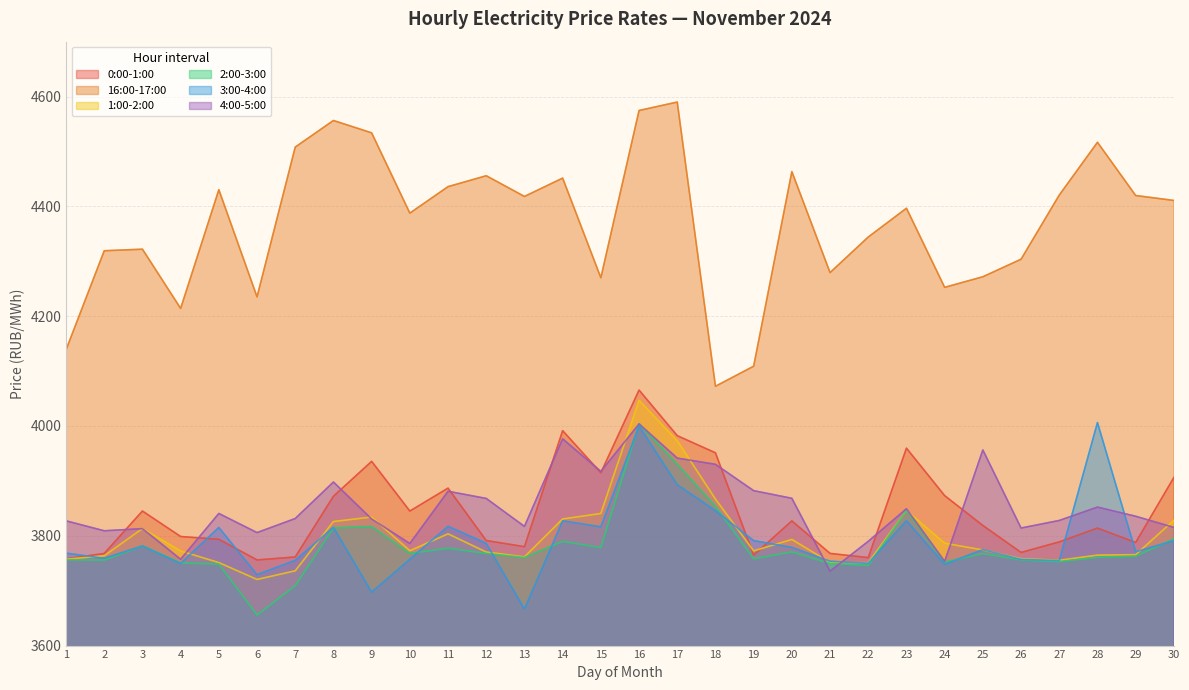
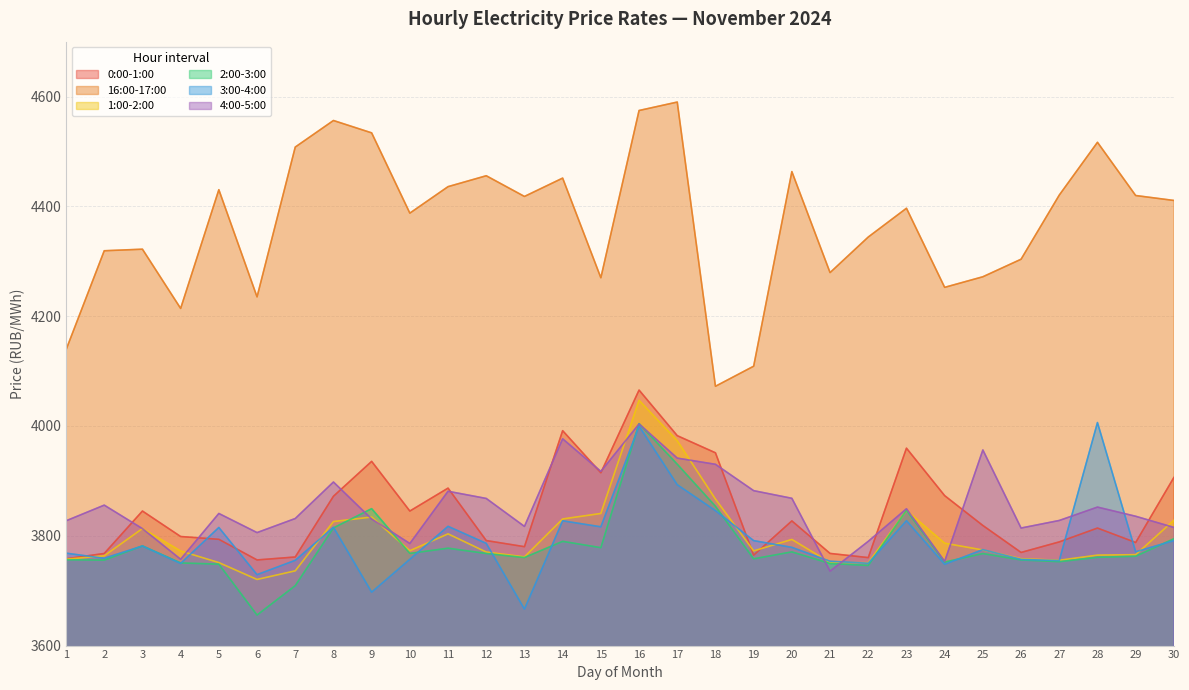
  {
    "2:00-3:00": {
      "6": 3660,
      "7": 3710,
-     "9": 3820,
+     "9": 3850,
      "10": 3770,
      "11": 3780,
      "14": 3790,
      "15": 3780,
      "17": 3930,
      "18": 3850,
      "19": 3760,
      "20": 3770,
      "25": 3770
    },
    "3:00-4:00": {
      "1": 3770,
      "5": 3820,
      "6": 3730,
      "7": 3760,
      "9": 3700,
      "10": 3760,
      "11": 3820,
      "12": 3790,
      "13": 3670,
      "15": 3820,
      "17": 3890,
      "18": 3850,
      "19": 3790,
      "20": 3780,
      "23": 3830,
      "28": 4010,
      "29": 3770
    },
    "4:00-5:00": {
      "1": 3830,
-     "2": 3810,
+     "2": 3860,
      "4": 3760,
      "5": 3840,
      "6": 3810,
      "7": 3830,
      "8": 3900,
      "10": 3790,
      "11": 3880,
      "12": 3870,
      "13": 3820,
      "14": 3980,
      "17": 3940,
      "18": 3930,
      "19": 3880,
      "20": 3870,
      "21": 3740,
      "22": 3790,
      "25": 3960,
      "26": 3810,
      "27": 3830,
      "28": 3850,
      "29": 3840,
      "30": 3820
    }
  }
